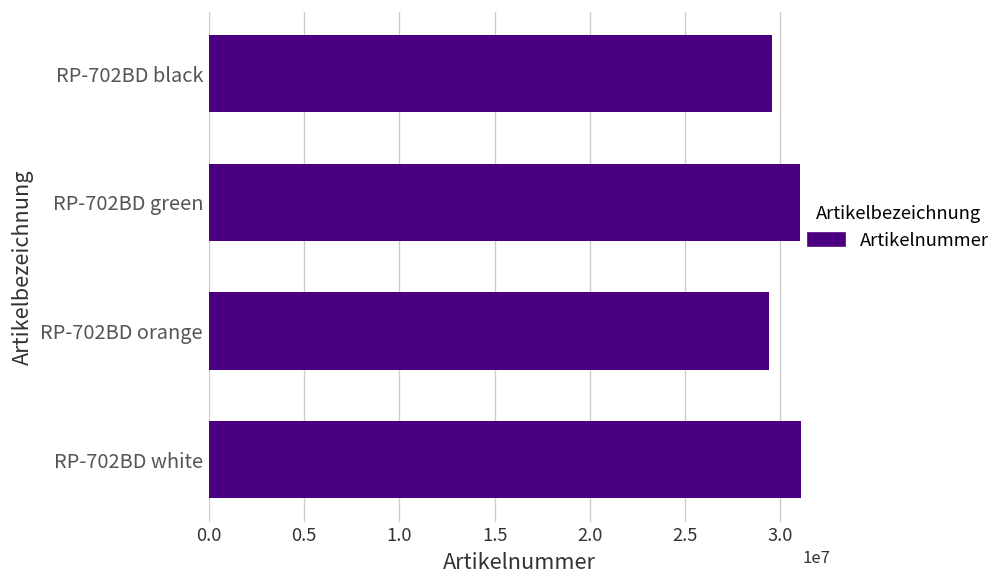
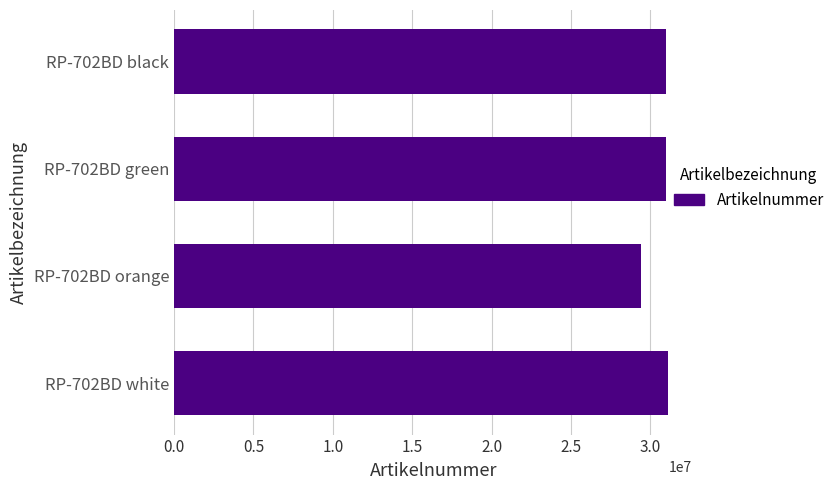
  {
-   "RP-702BD black": 29600000,
+   "RP-702BD black": 31000000,
    "RP-702BD green": 31000000,
    "RP-702BD orange": 29400000,
    "RP-702BD white": 31100000
  }
